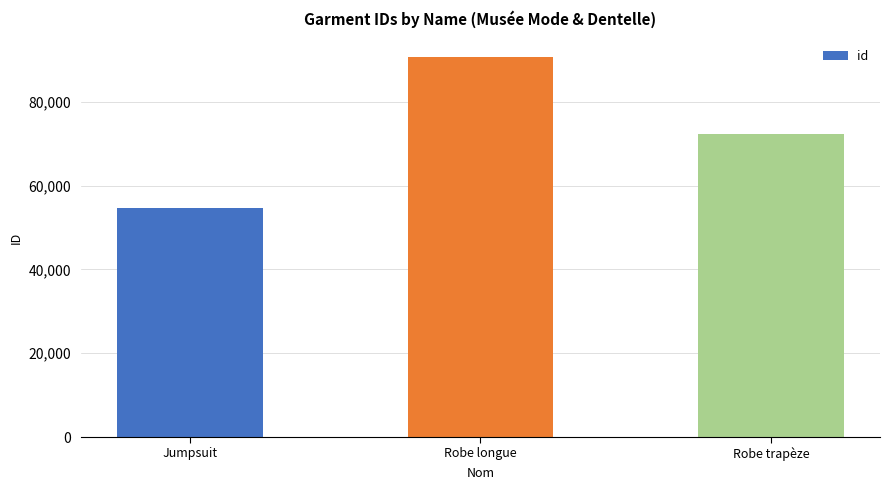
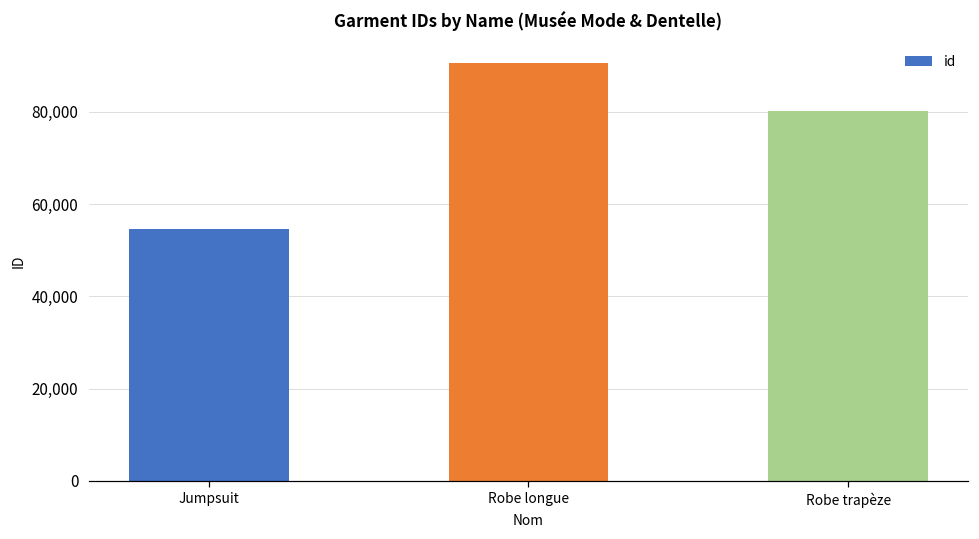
  {
    "Jumpsuit": "55,000",
    "Robe longue": "91,000",
-   "Robe trapèze": "72,000"
+   "Robe trapèze": "80,000"
  }
